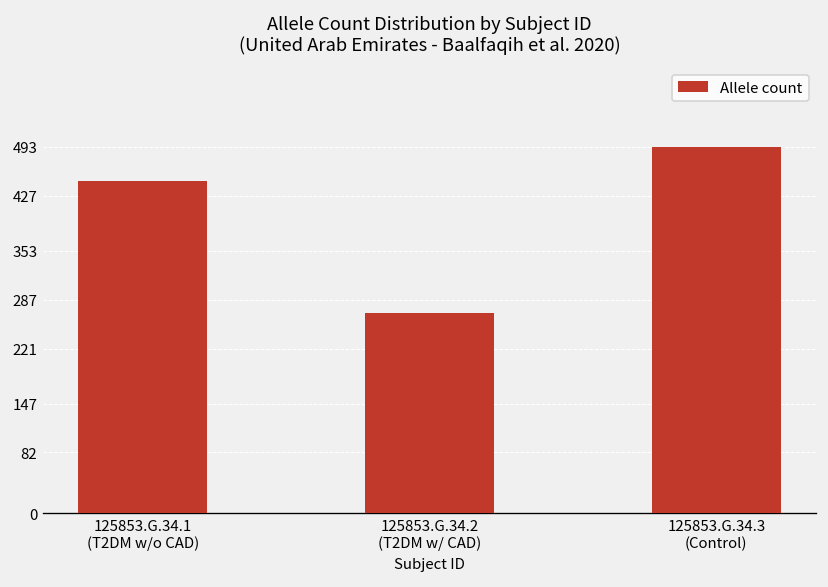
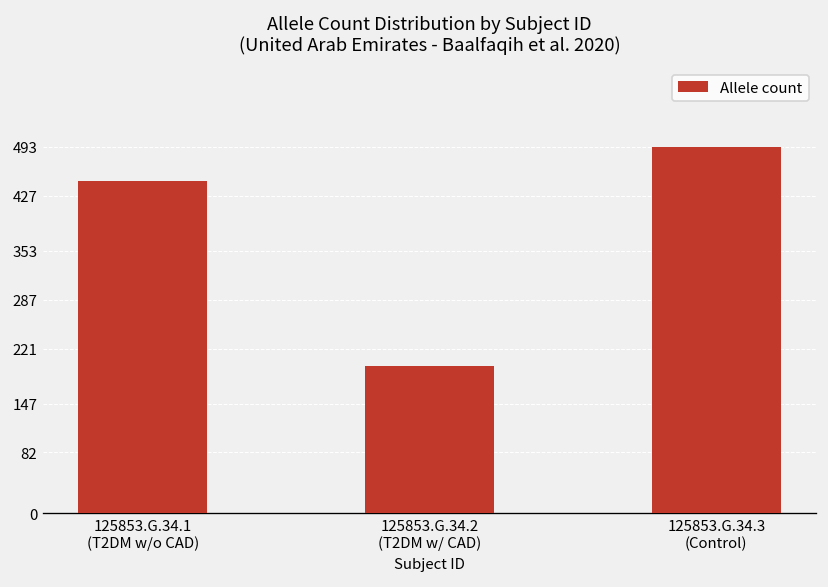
  {
    "125853.G.34.1 (T2DM w/o CAD)": 450,
-   "125853.G.34.2 (T2DM w/ CAD)": 270,
+   "125853.G.34.2 (T2DM w/ CAD)": 200,
    "125853.G.34.3 (Control)": 490
  }
